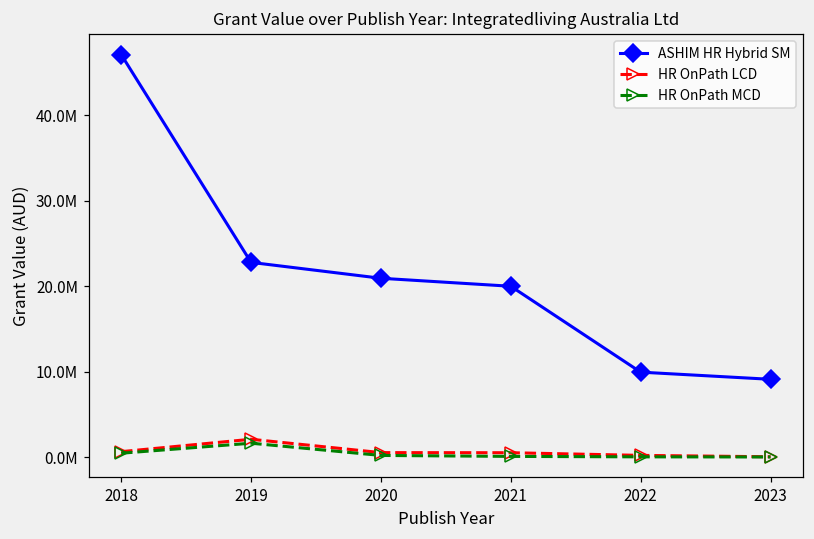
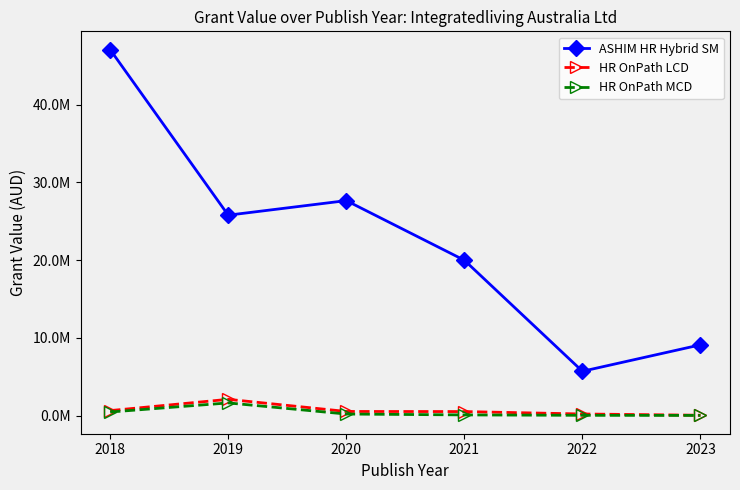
  {
    "ASHIM HR Hybrid SM": {
      "2018": 47000000,
-     "2019": 23000000,
-     "2020": 21000000,
+     "2019": 26000000,
+     "2020": 28000000,
      "2021": 20000000,
-     "2022": 10000000,
+     "2022": 6000000,
      "2023": 9000000
    },
    "HR OnPath LCD": {
      "2019": 2000000,
      "2021": 1000000
    },
    "HR OnPath MCD": {
      "2019": 2000000,
      "2021": 0
    }
  }
